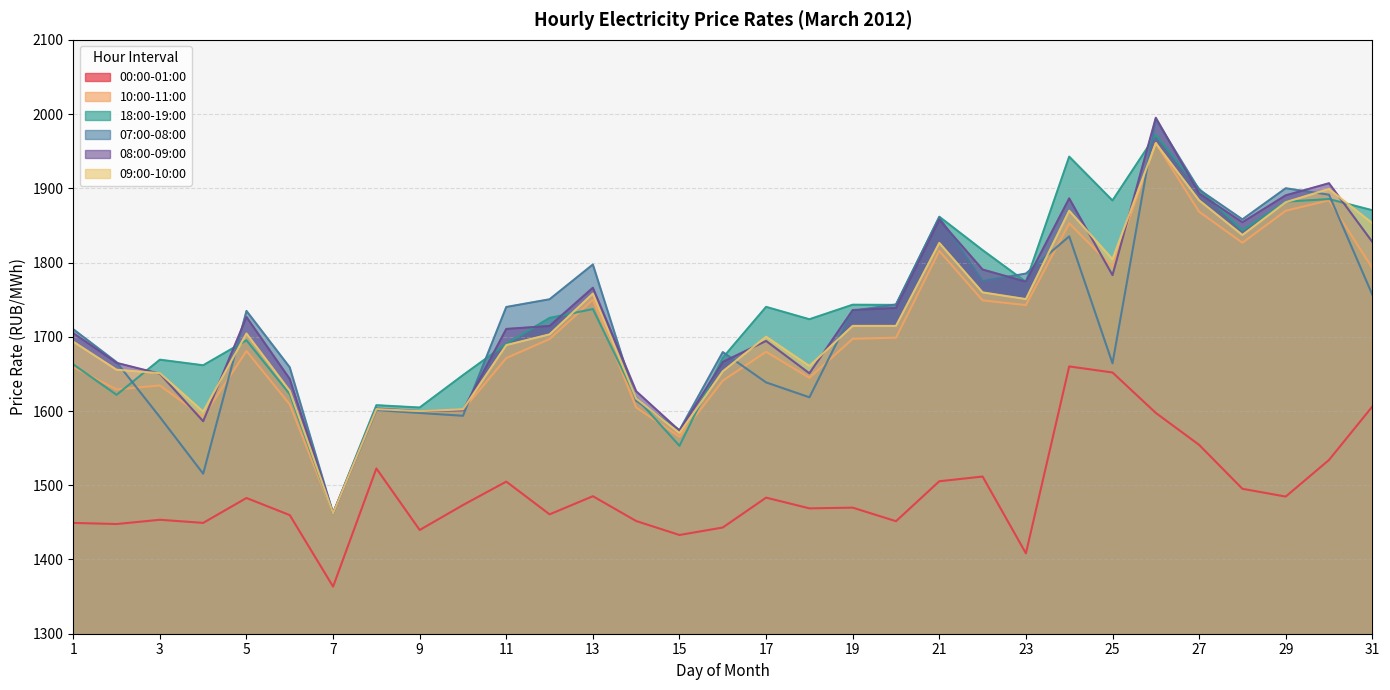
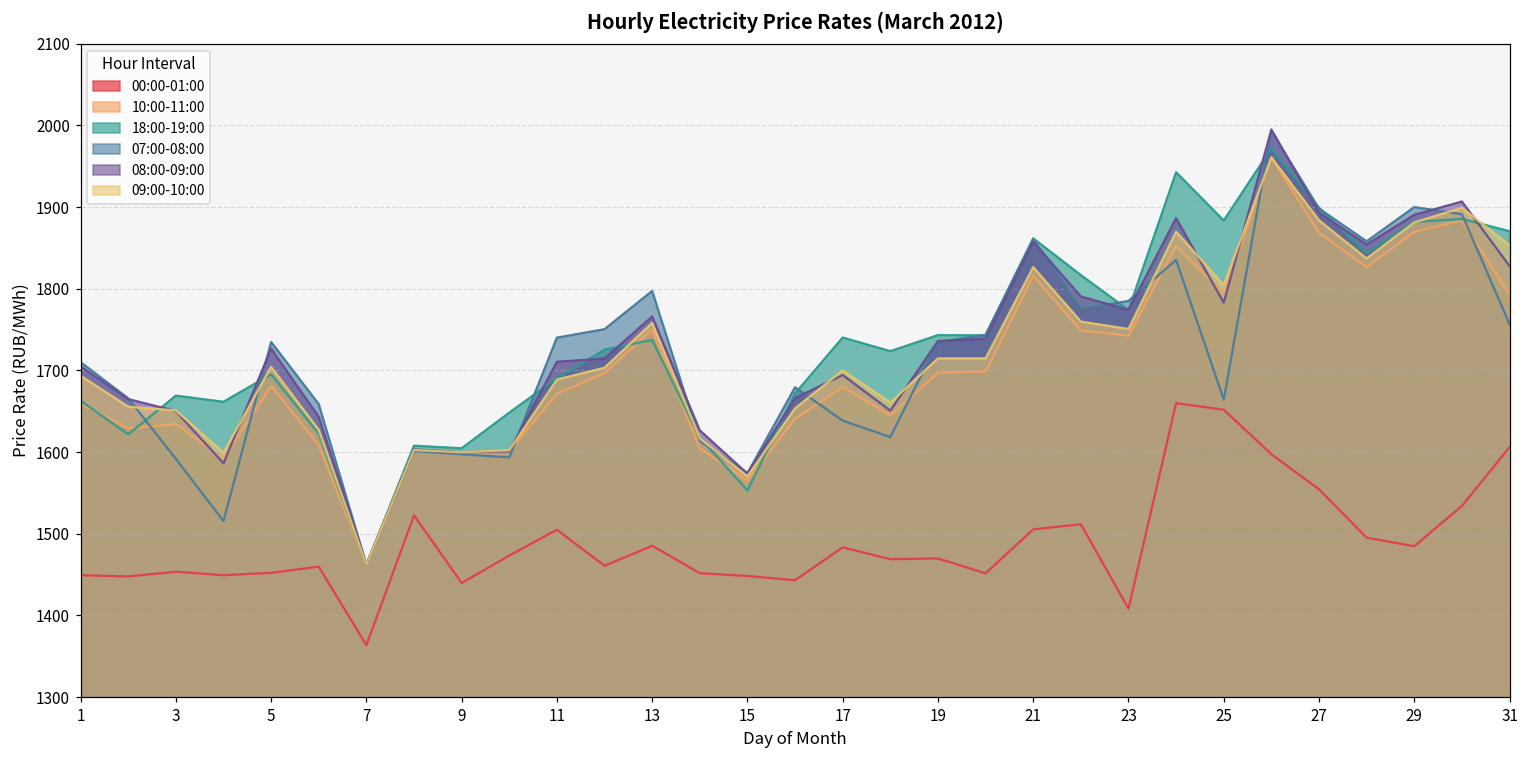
  {
    "00:00-01:00": {
      "1": 1450,
      "3": 1450,
-     "5": 1480,
+     "5": 1450,
      "7": 1360,
      "9": 1440,
      "11": 1500,
      "13": 1490,
-     "15": 1430,
+     "15": 1450,
      "17": 1480,
      "19": 1470,
      "21": 1510,
      "23": 1410,
      "25": 1650,
      "27": 1550,
      "29": 1480,
      "31": 1610
    }
  }
